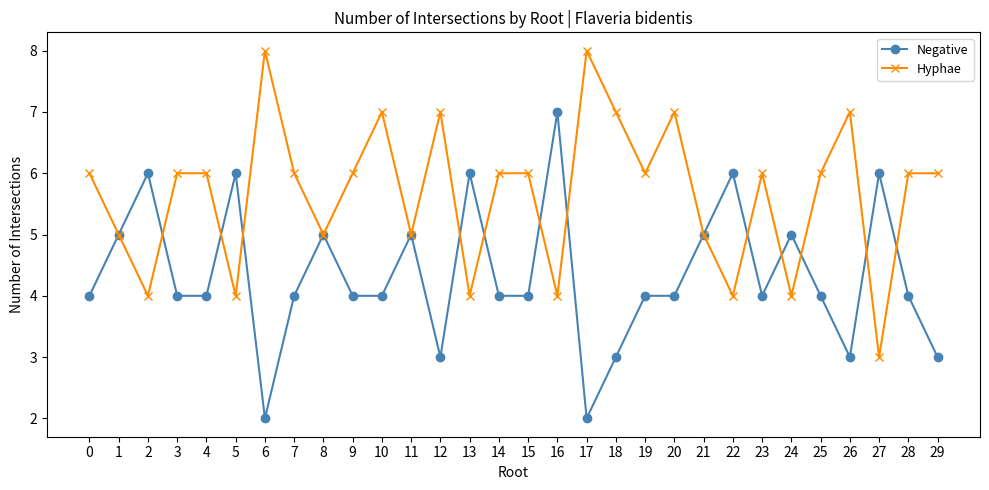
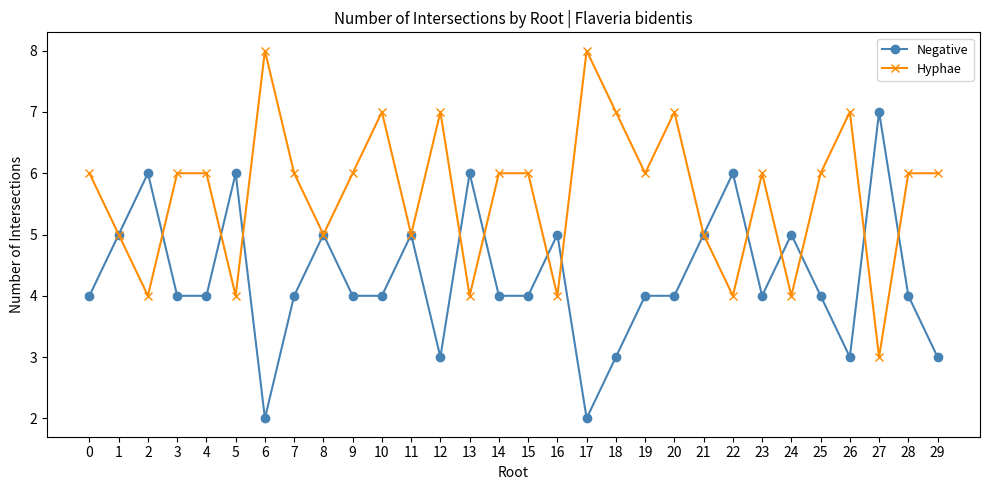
  {
    "Negative": {
      "0": 4,
      "2": 6,
      "3": 4,
      "4": 4,
      "5": 6,
      "6": 2,
      "7": 4,
      "9": 4,
      "10": 4,
      "12": 3,
      "13": 6,
      "14": 4,
      "15": 4,
-     "16": 7,
+     "16": 5,
      "17": 2,
      "18": 3,
      "19": 4,
      "20": 4,
      "22": 6,
      "23": 4,
      "24": 5,
      "25": 4,
      "26": 3,
-     "27": 6,
+     "27": 7,
      "28": 4,
      "29": 3
    },
    "Hyphae": {
      "0": 6,
      "2": 4,
      "3": 6,
      "4": 6,
      "5": 4,
      "6": 8,
      "7": 6,
      "9": 6,
      "10": 7,
      "12": 7,
      "13": 4,
      "14": 6,
      "15": 6,
      "16": 4,
      "17": 8,
      "18": 7,
      "19": 6,
      "20": 7,
      "22": 4,
      "23": 6,
      "24": 4,
      "25": 6,
      "26": 7,
      "27": 3,
      "28": 6,
      "29": 6
    }
  }
